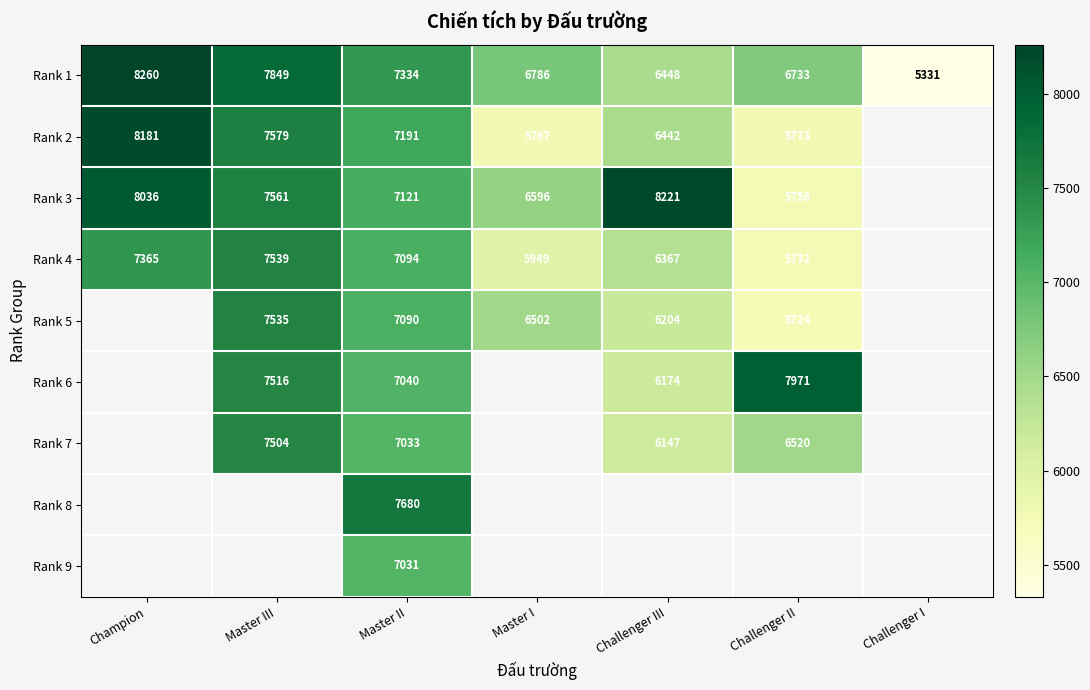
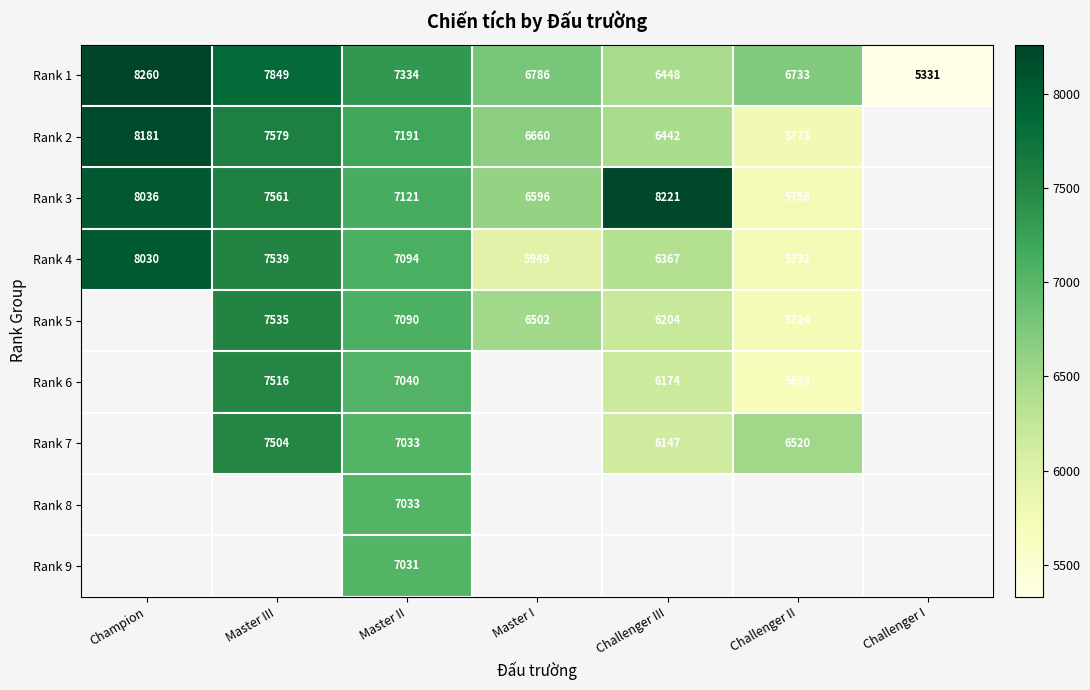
  {
    "Rank 1": {
      "Champion": 8260,
      "Master III": 7849,
      "Master II": 7334,
      "Master I": 6786,
      "Challenger III": 6448,
      "Challenger II": 6733,
      "Challenger I": 5331
    },
    "Rank 2": {
      "Champion": 8181,
      "Master III": 7579,
      "Master II": 7191,
-     "Master I": 5767,
+     "Master I": 6660,
      "Challenger III": 6442,
      "Challenger II": 5773
    },
    "Rank 3": {
      "Champion": 8036,
      "Master III": 7561,
      "Master II": 7121,
      "Master I": 6596,
      "Challenger III": 8221,
      "Challenger II": 5756
    },
    "Rank 4": {
-     "Champion": 7365,
+     "Champion": 8030,
      "Master III": 7539,
      "Master II": 7094,
      "Master I": 5949,
      "Challenger III": 6367,
      "Challenger II": 5732
    },
    "Rank 5": {
      "Master III": 7535,
      "Master II": 7090,
      "Master I": 6502,
      "Challenger III": 6204,
      "Challenger II": 5724
    },
    "Rank 6": {
      "Master III": 7516,
      "Master II": 7040,
      "Challenger III": 6174,
-     "Challenger II": 7971
+     "Challenger II": 5693
    },
    "Rank 7": {
      "Master III": 7504,
      "Master II": 7033,
      "Challenger III": 6147,
      "Challenger II": 6520
    },
    "Rank 8": {
-     "Master II": 7680
+     "Master II": 7033
    },
    "Rank 9": {
      "Master II": 7031
    }
  }
